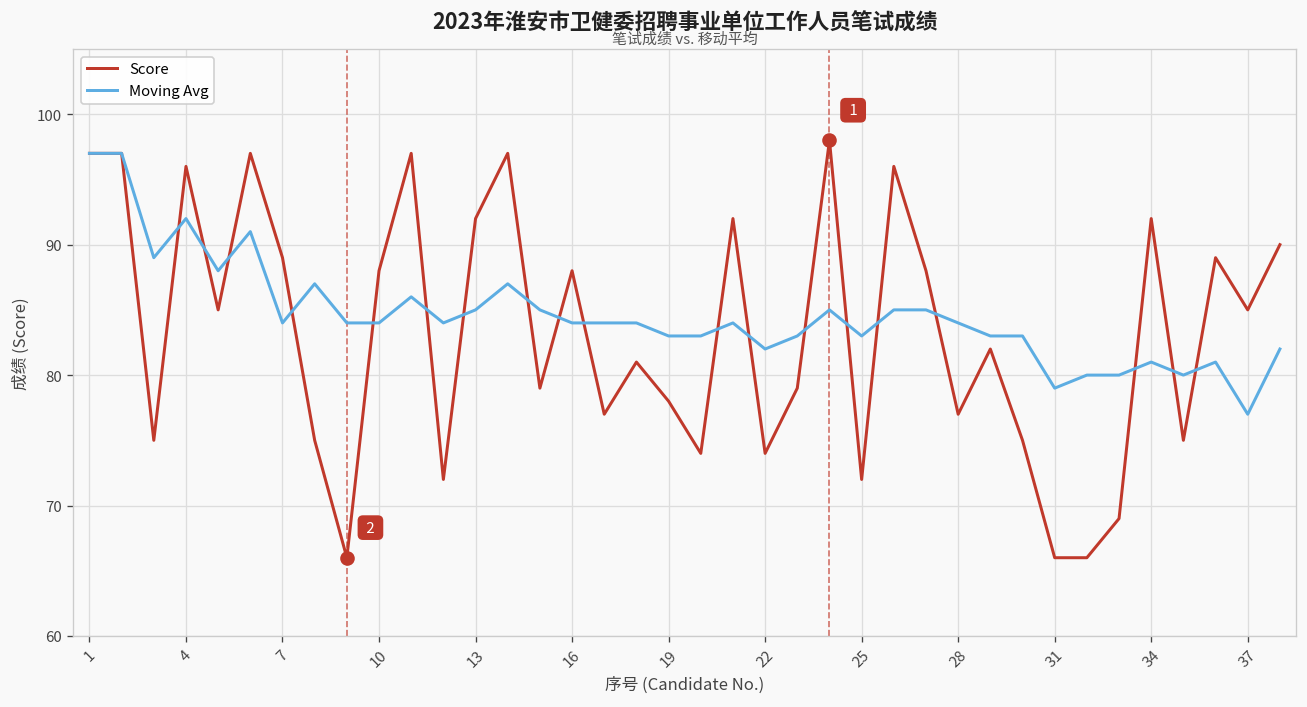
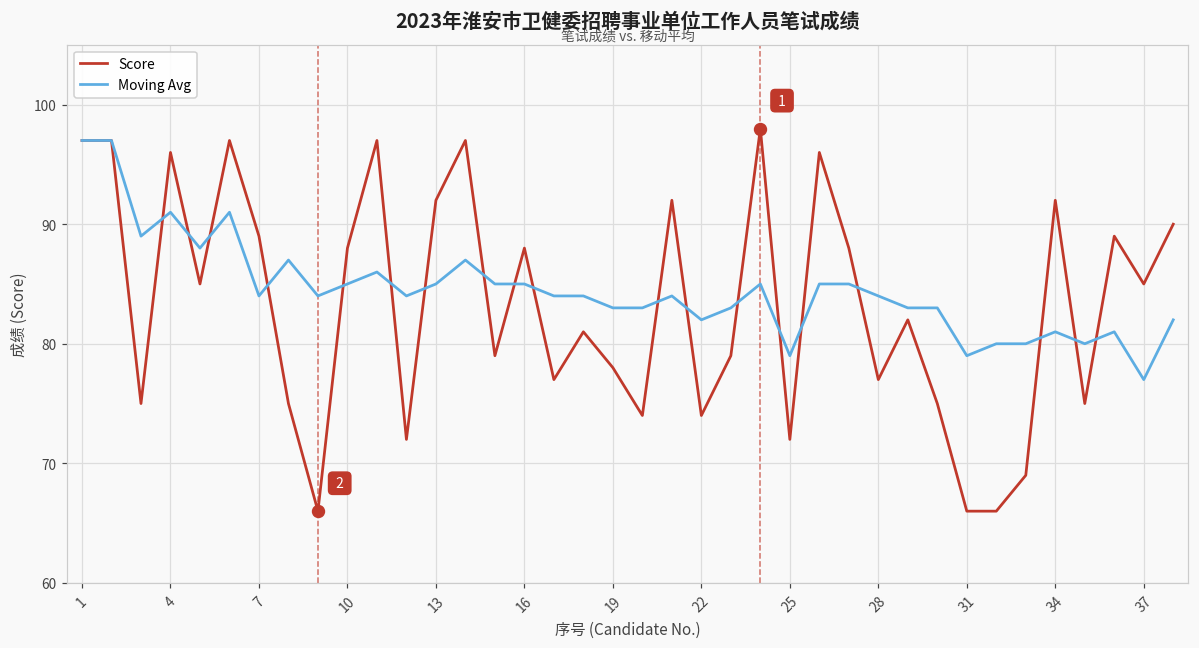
  {
    "Moving Avg": {
-     "4": 92,
+     "4": 91,
      "7": 84,
-     "10": 84,
+     "10": 85,
      "13": 85,
-     "16": 84,
+     "16": 85,
      "19": 83,
      "22": 82,
-     "25": 83,
+     "25": 79,
      "28": 84,
      "31": 79,
      "34": 81,
      "37": 77
    }
  }
